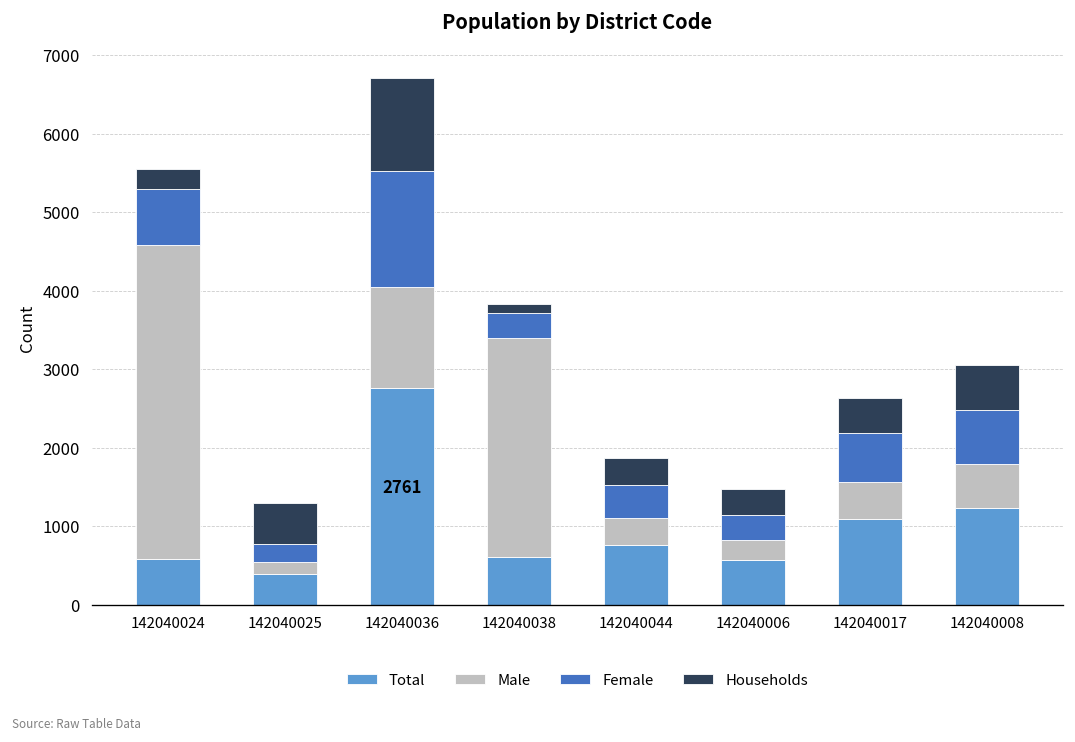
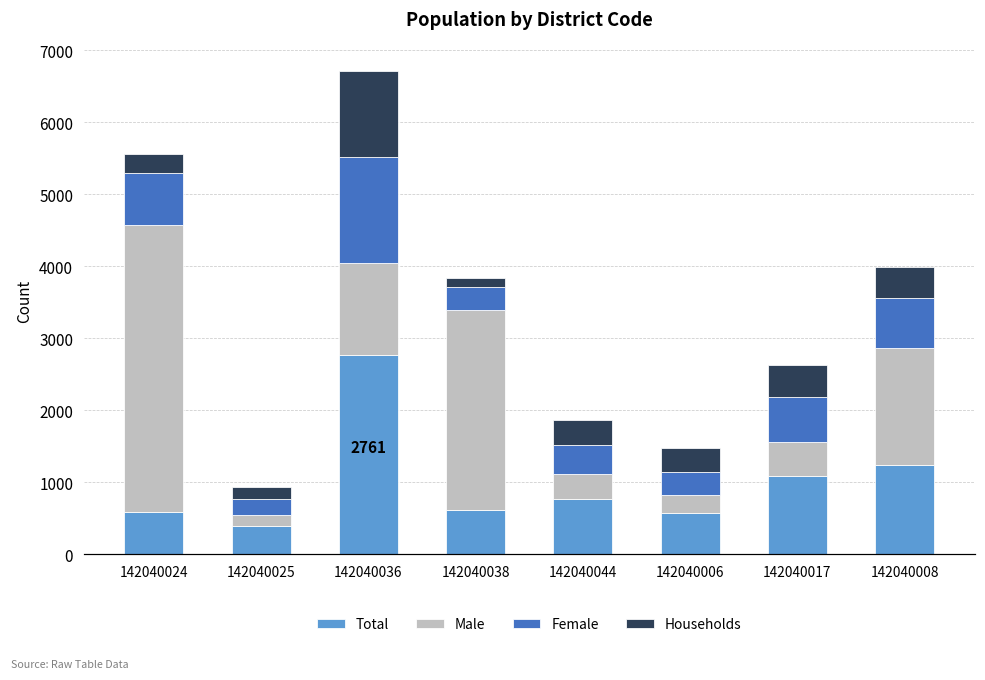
  {
    "Male": {
      "142040024": 4000,
      "142040025": 200,
      "142040036": 1300,
      "142040038": 2800,
      "142040044": 300,
      "142040006": 300,
      "142040017": 500,
-     "142040008": 500
+     "142040008": 1600
    },
    "Households": {
      "142040024": 300,
-     "142040025": 500,
+     "142040025": 200,
      "142040036": 1200,
      "142040038": 100,
      "142040044": 300,
      "142040006": 300,
      "142040017": 400,
-     "142040008": 600
+     "142040008": 400
    }
  }
